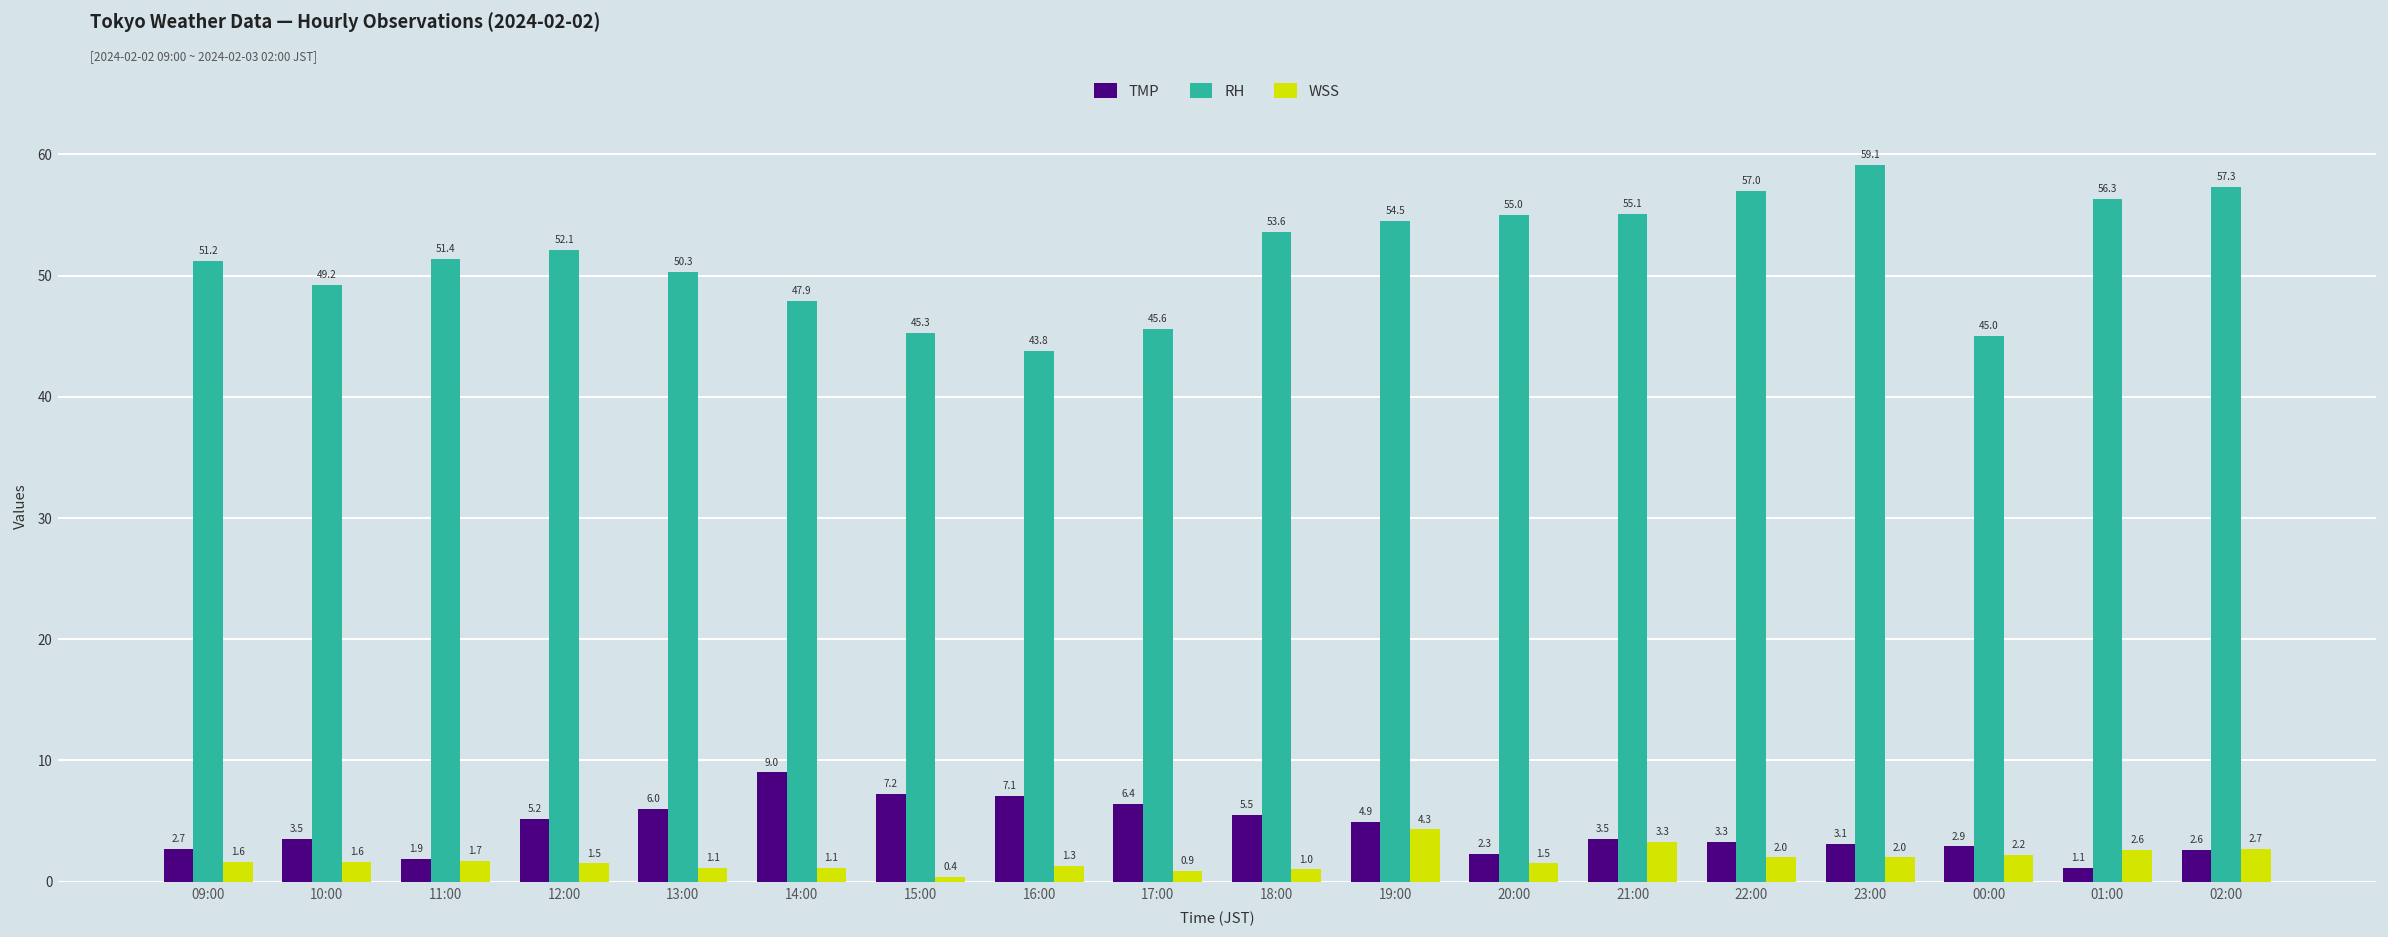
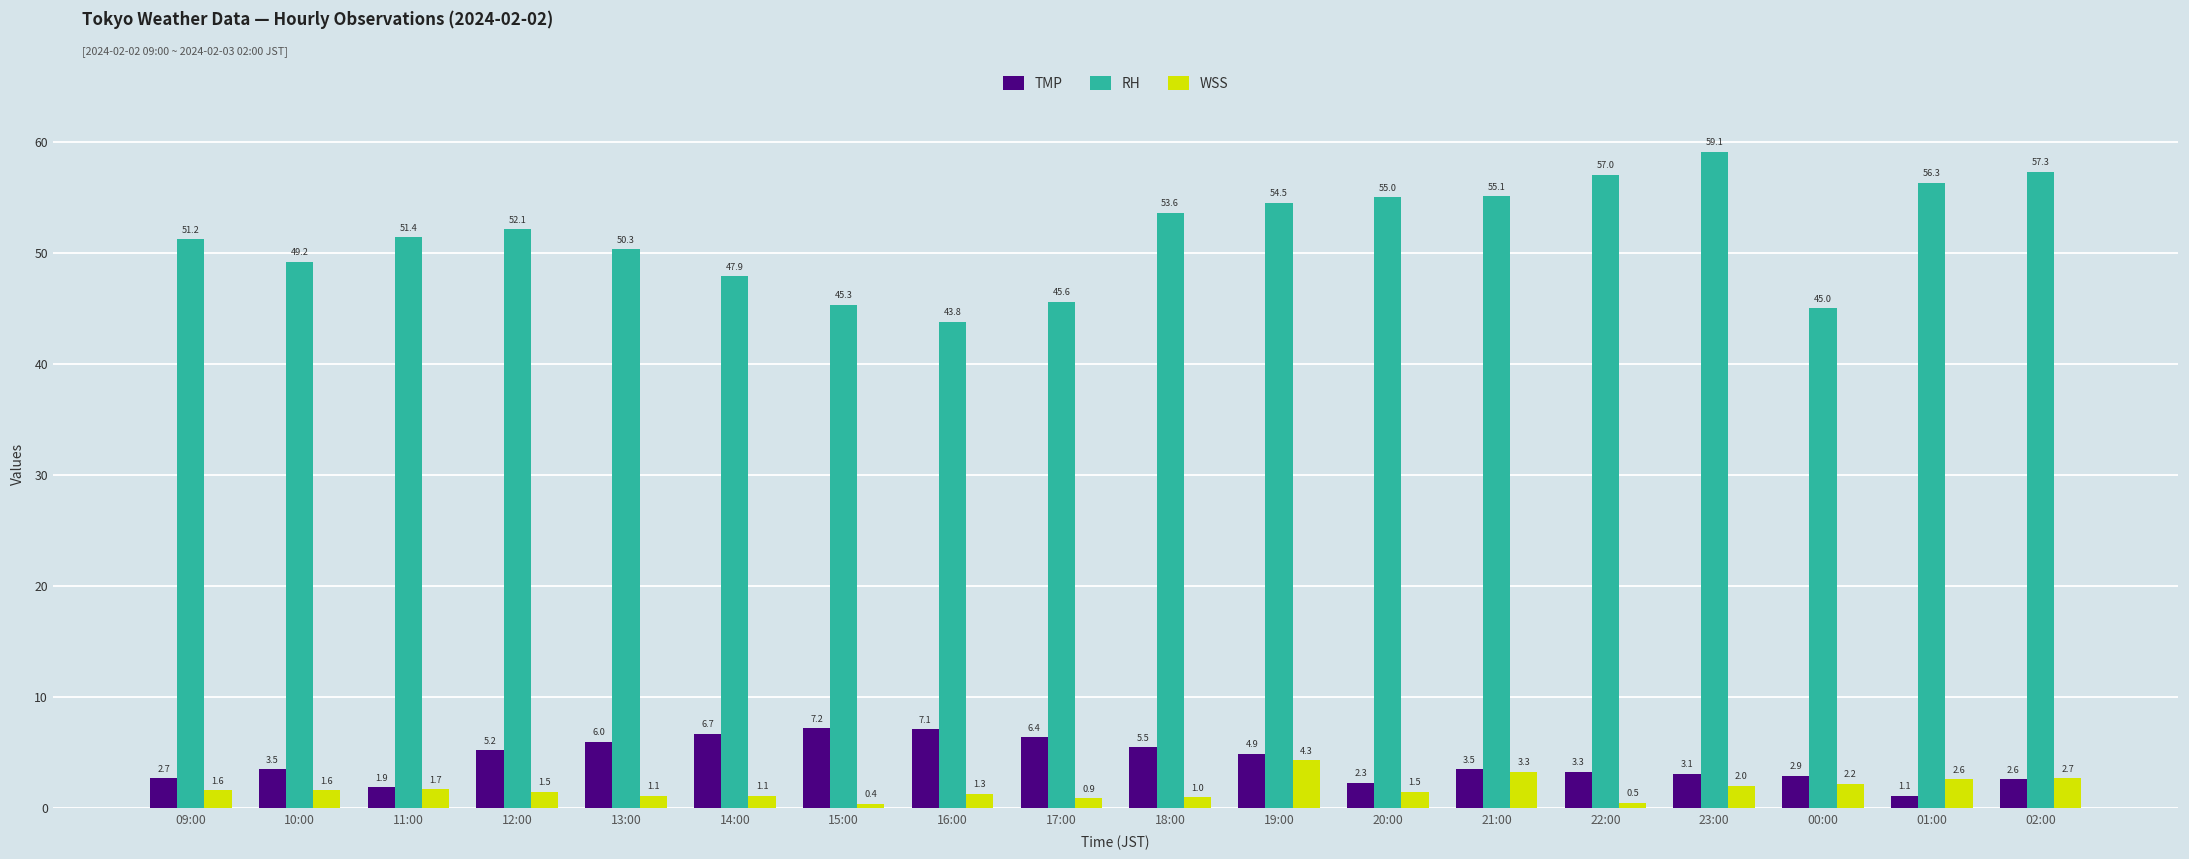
  {
    "TMP": {
      "09:00": 2.7,
      "10:00": 3.5,
      "11:00": 1.9,
      "12:00": 5.2,
      "13:00": 6.0,
-     "14:00": 9.0,
+     "14:00": 6.7,
      "15:00": 7.2,
      "16:00": 7.1,
      "17:00": 6.4,
      "18:00": 5.5,
      "19:00": 4.9,
      "20:00": 2.3,
      "21:00": 3.5,
      "22:00": 3.3,
      "23:00": 3.1,
      "00:00": 2.9,
      "01:00": 1.1,
      "02:00": 2.6
    },
    "RH": {
      "09:00": 51.2,
      "10:00": 49.2,
      "11:00": 51.4,
      "12:00": 52.1,
      "13:00": 50.3,
      "14:00": 47.9,
      "15:00": 45.3,
      "16:00": 43.8,
      "17:00": 45.6,
      "18:00": 53.6,
      "19:00": 54.5,
      "20:00": 55.0,
      "21:00": 55.1,
      "22:00": 57.0,
      "23:00": 59.1,
      "00:00": 45.0,
      "01:00": 56.3,
      "02:00": 57.3
    },
    "WSS": {
      "09:00": 1.6,
      "10:00": 1.6,
      "11:00": 1.7,
      "12:00": 1.5,
      "13:00": 1.1,
      "14:00": 1.1,
      "15:00": 0.4,
      "16:00": 1.3,
      "17:00": 0.9,
      "18:00": 1.0,
      "19:00": 4.3,
      "20:00": 1.5,
      "21:00": 3.3,
-     "22:00": 2.0,
+     "22:00": 0.5,
      "23:00": 2.0,
      "00:00": 2.2,
      "01:00": 2.6,
      "02:00": 2.7
    }
  }
